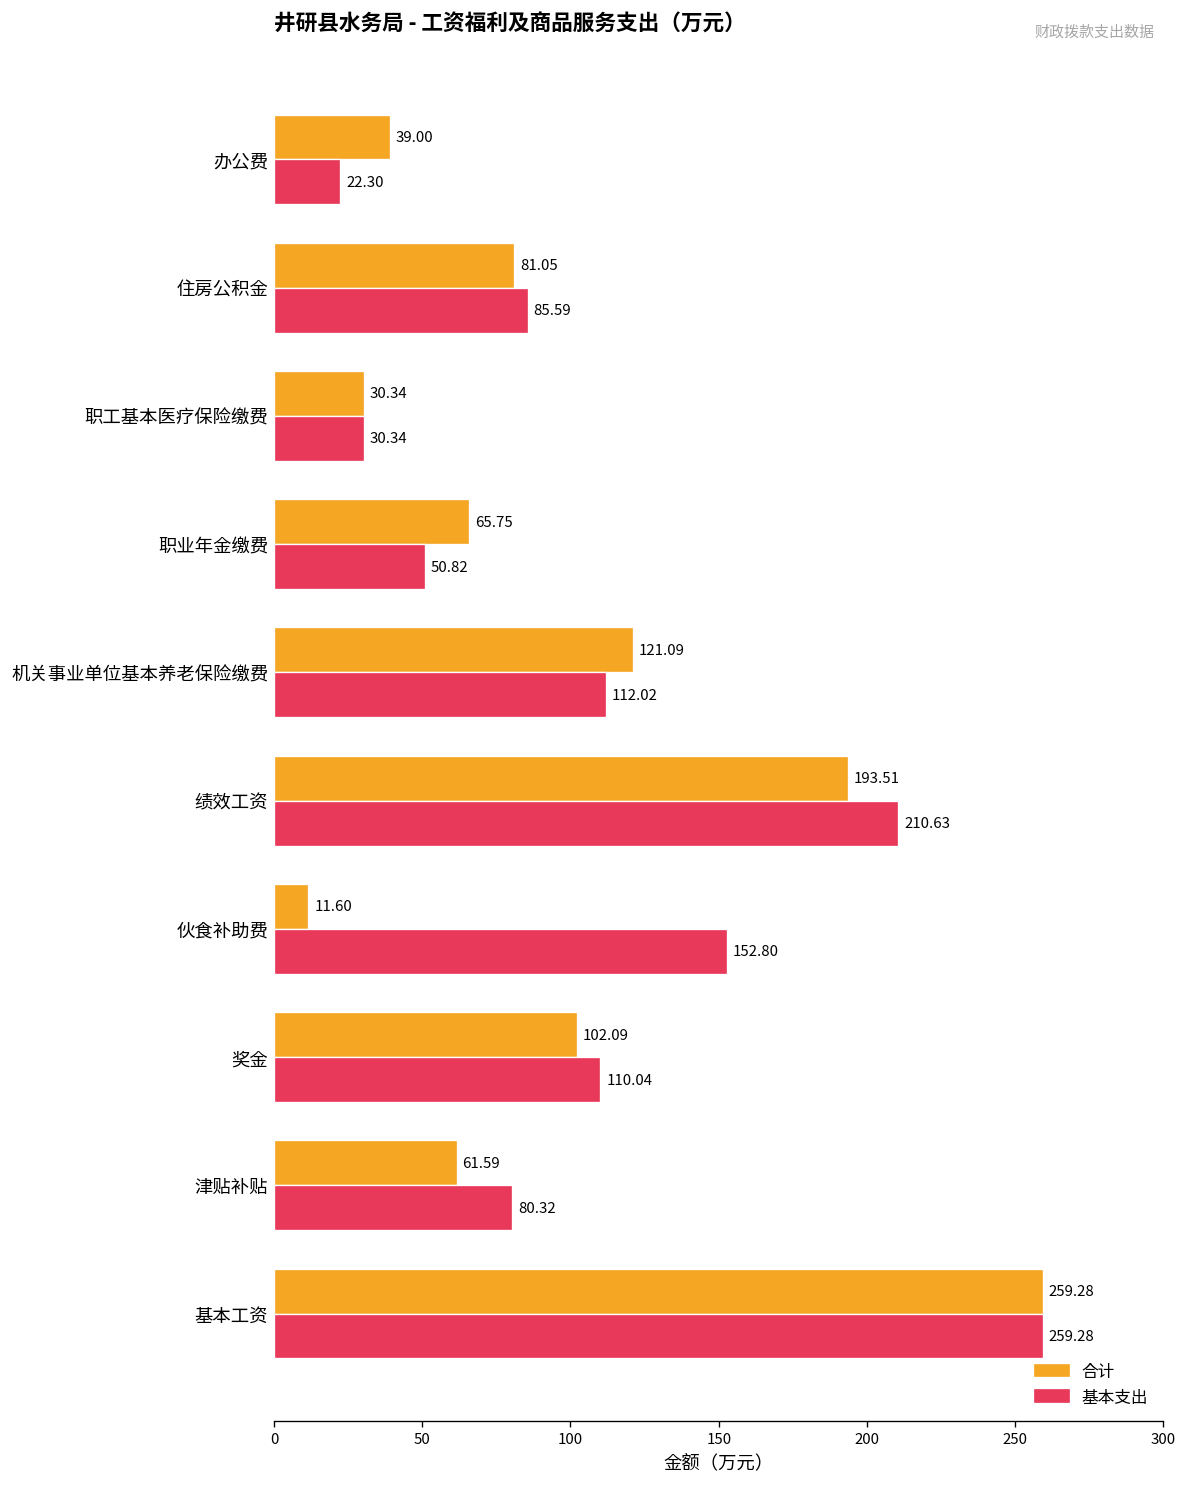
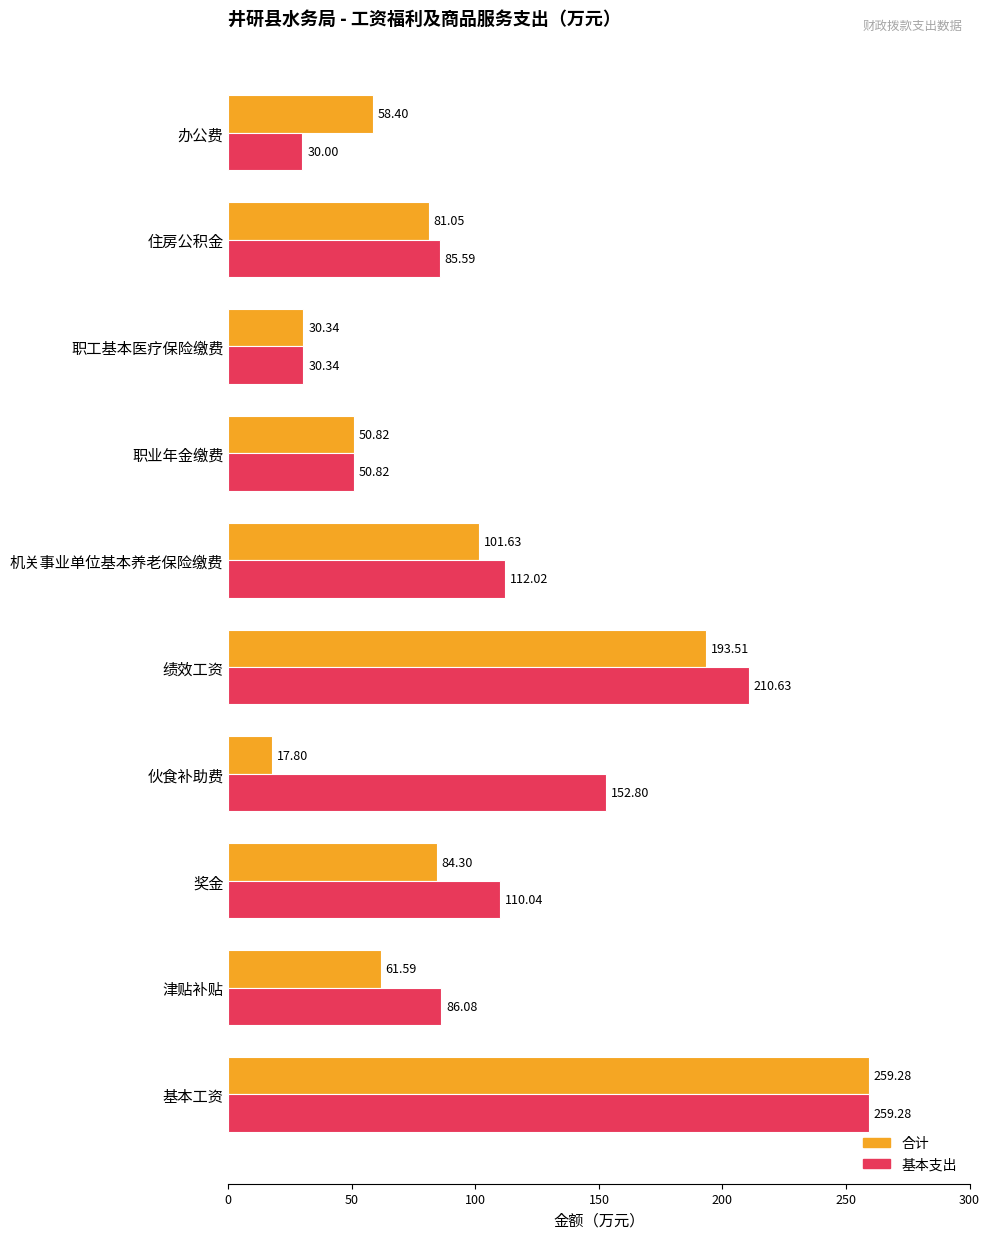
  {
    "合计": {
-     "办公费": 39.00,
+     "办公费": 58.40,
      "住房公积金": 81.05,
      "职工基本医疗保险缴费": 30.34,
-     "职业年金缴费": 65.75,
-     "机关事业单位基本养老保险缴费": 121.09,
+     "职业年金缴费": 50.82,
+     "机关事业单位基本养老保险缴费": 101.63,
      "绩效工资": 193.51,
-     "伙食补助费": 11.60,
-     "奖金": 102.09,
+     "伙食补助费": 17.80,
+     "奖金": 84.30,
      "津贴补贴": 61.59,
      "基本工资": 259.28
    },
    "基本支出": {
-     "办公费": 22.30,
+     "办公费": 30.00,
      "住房公积金": 85.59,
      "职工基本医疗保险缴费": 30.34,
      "职业年金缴费": 50.82,
      "机关事业单位基本养老保险缴费": 112.02,
      "绩效工资": 210.63,
      "伙食补助费": 152.80,
      "奖金": 110.04,
-     "津贴补贴": 80.32,
+     "津贴补贴": 86.08,
      "基本工资": 259.28
    }
  }
